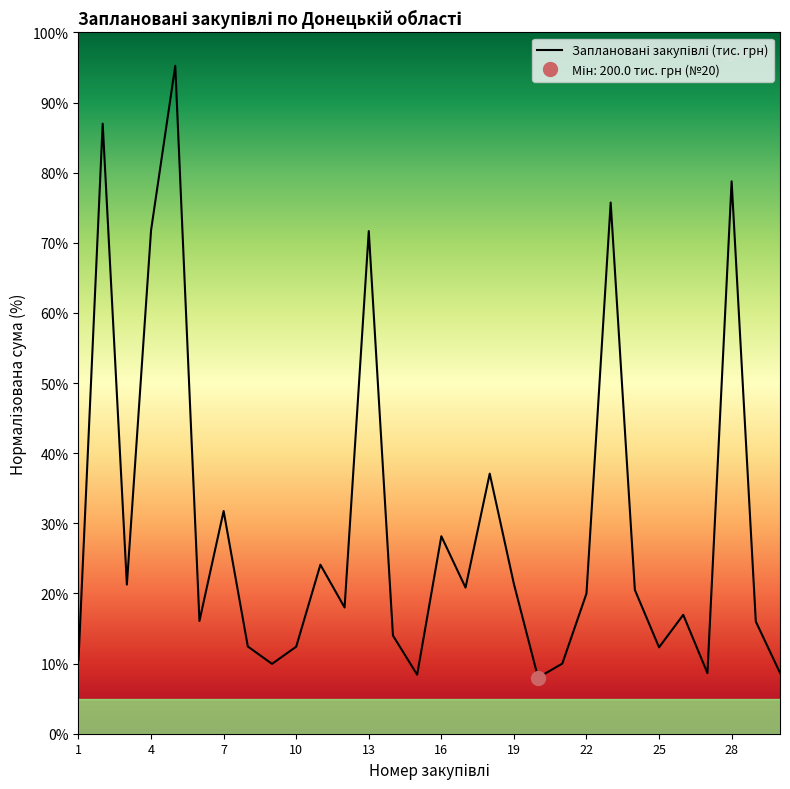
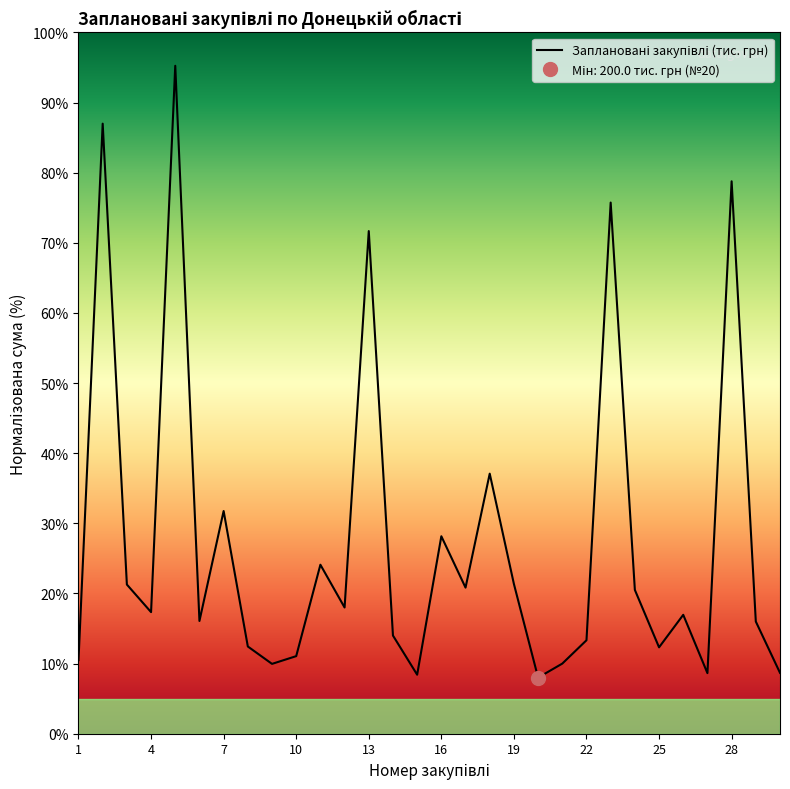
  {
    "Заплановані закупівлі (тис. грн)": {
      "1": "11%",
-     "4": "72%",
+     "4": "17%",
      "7": "32%",
-     "10": "12%",
+     "10": "11%",
      "13": "72%",
      "16": "28%",
      "19": "21%",
-     "22": "20%",
+     "22": "13%",
      "25": "12%",
      "28": "79%"
    }
  }
